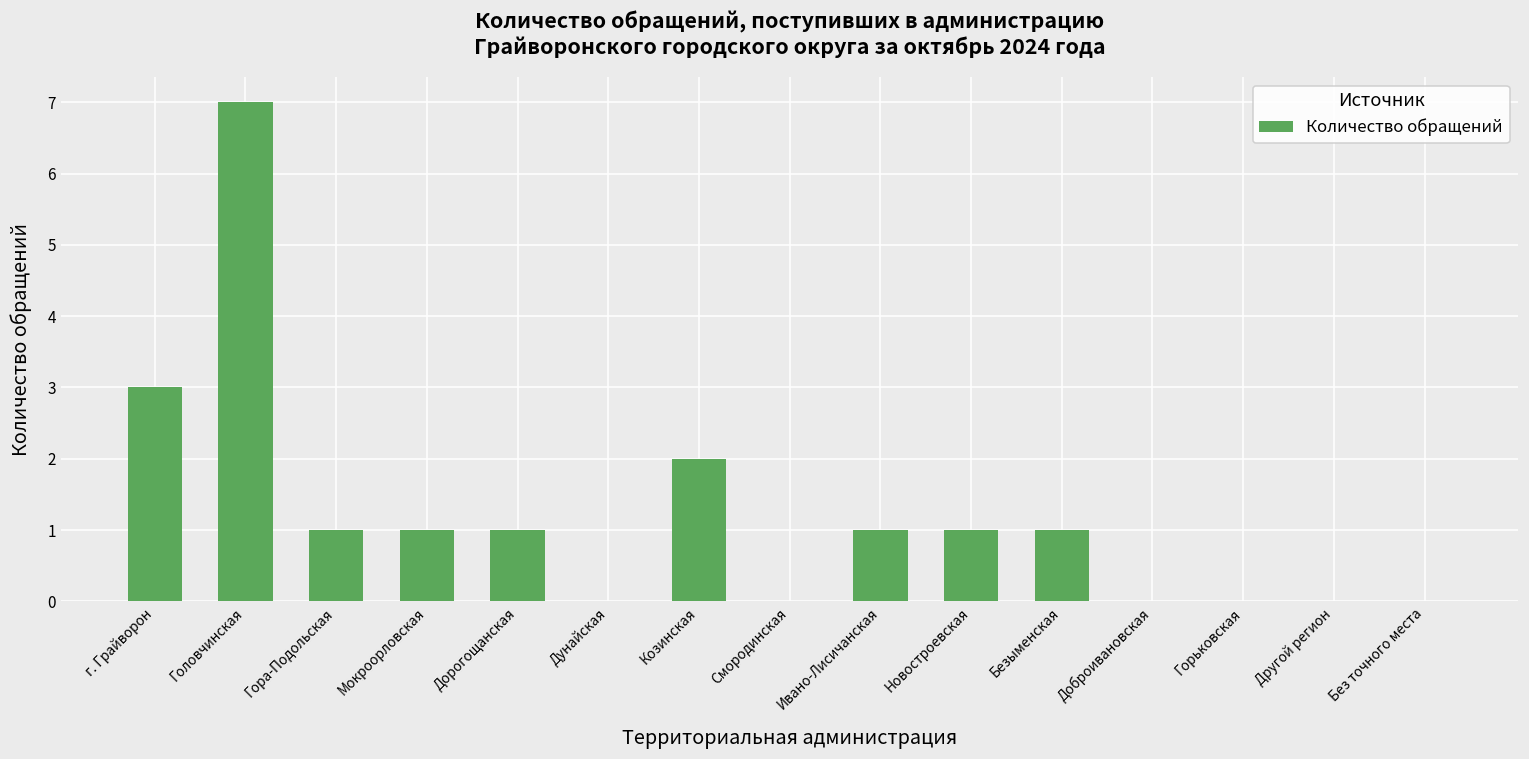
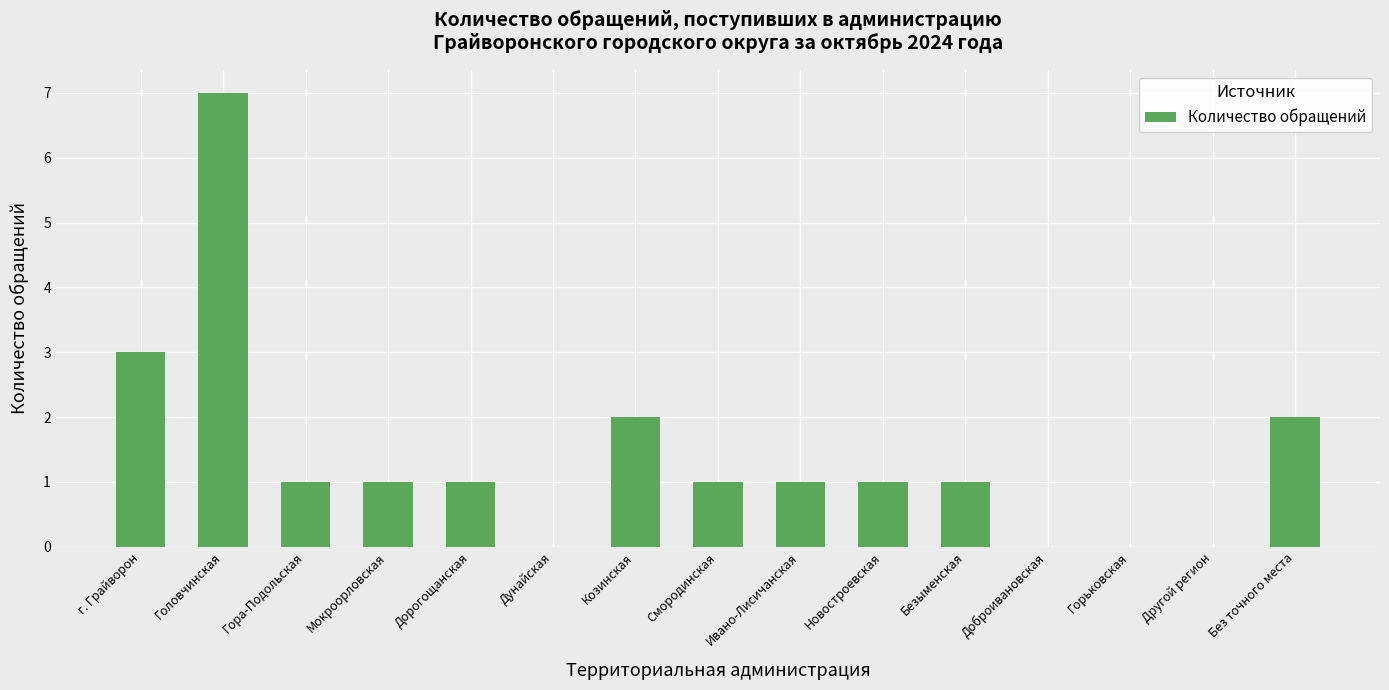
  {
    "г. Грайворон": 3,
    "Головчинская": 7,
    "Гора-Подольская": 1,
    "Мокроорловская": 1,
    "Дорогощанская": 1,
    "Дунайская": 0,
    "Козинская": 2,
-   "Смородинская": 0,
+   "Смородинская": 1,
    "Ивано-Лисичанская": 1,
    "Новостроевская": 1,
    "Безыменская": 1,
    "Доброивановская": 0,
    "Горьковская": 0,
    "Другой регион": 0,
-   "Без точного места": 0
+   "Без точного места": 2
  }
